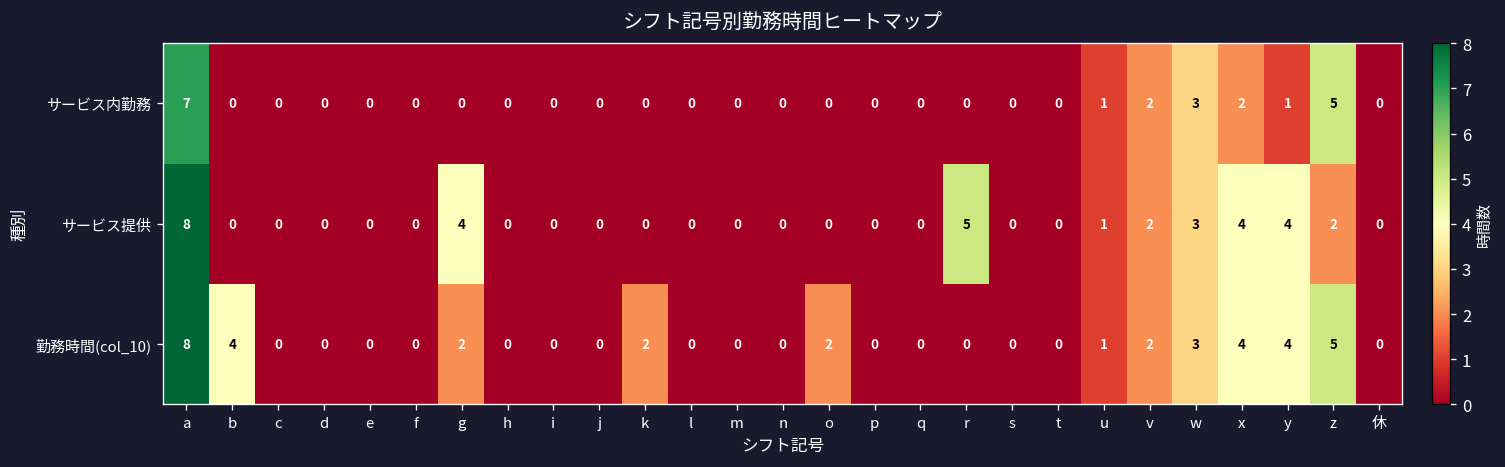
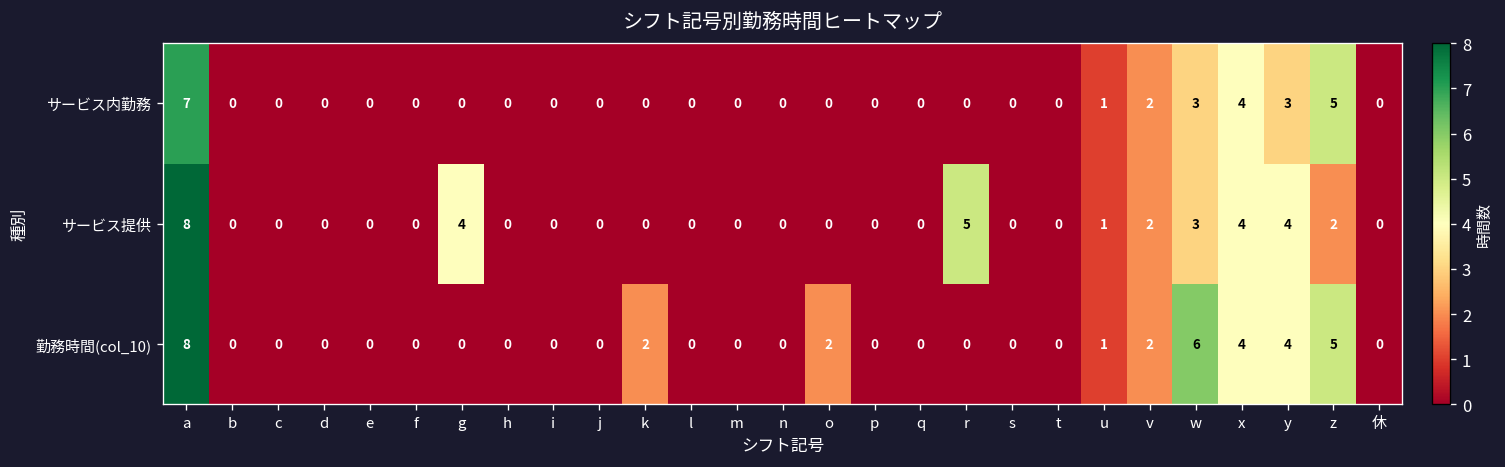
  {
    "サービス内勤務": {
      "a": 7,
      "b": 0,
      "c": 0,
      "d": 0,
      "e": 0,
      "f": 0,
      "g": 0,
      "h": 0,
      "i": 0,
      "j": 0,
      "k": 0,
      "l": 0,
      "m": 0,
      "n": 0,
      "o": 0,
      "p": 0,
      "q": 0,
      "r": 0,
      "s": 0,
      "t": 0,
      "u": 1,
      "v": 2,
      "w": 3,
-     "x": 2,
-     "y": 1,
+     "x": 4,
+     "y": 3,
      "z": 5,
      "休": 0
    },
    "サービス提供": {
      "a": 8,
      "b": 0,
      "c": 0,
      "d": 0,
      "e": 0,
      "f": 0,
      "g": 4,
      "h": 0,
      "i": 0,
      "j": 0,
      "k": 0,
      "l": 0,
      "m": 0,
      "n": 0,
      "o": 0,
      "p": 0,
      "q": 0,
      "r": 5,
      "s": 0,
      "t": 0,
      "u": 1,
      "v": 2,
      "w": 3,
      "x": 4,
      "y": 4,
      "z": 2,
      "休": 0
    },
    "勤務時間(col_10)": {
      "a": 8,
-     "b": 4,
+     "b": 0,
      "c": 0,
      "d": 0,
      "e": 0,
      "f": 0,
-     "g": 2,
+     "g": 0,
      "h": 0,
      "i": 0,
      "j": 0,
      "k": 2,
      "l": 0,
      "m": 0,
      "n": 0,
      "o": 2,
      "p": 0,
      "q": 0,
      "r": 0,
      "s": 0,
      "t": 0,
      "u": 1,
      "v": 2,
-     "w": 3,
+     "w": 6,
      "x": 4,
      "y": 4,
      "z": 5,
      "休": 0
    }
  }
